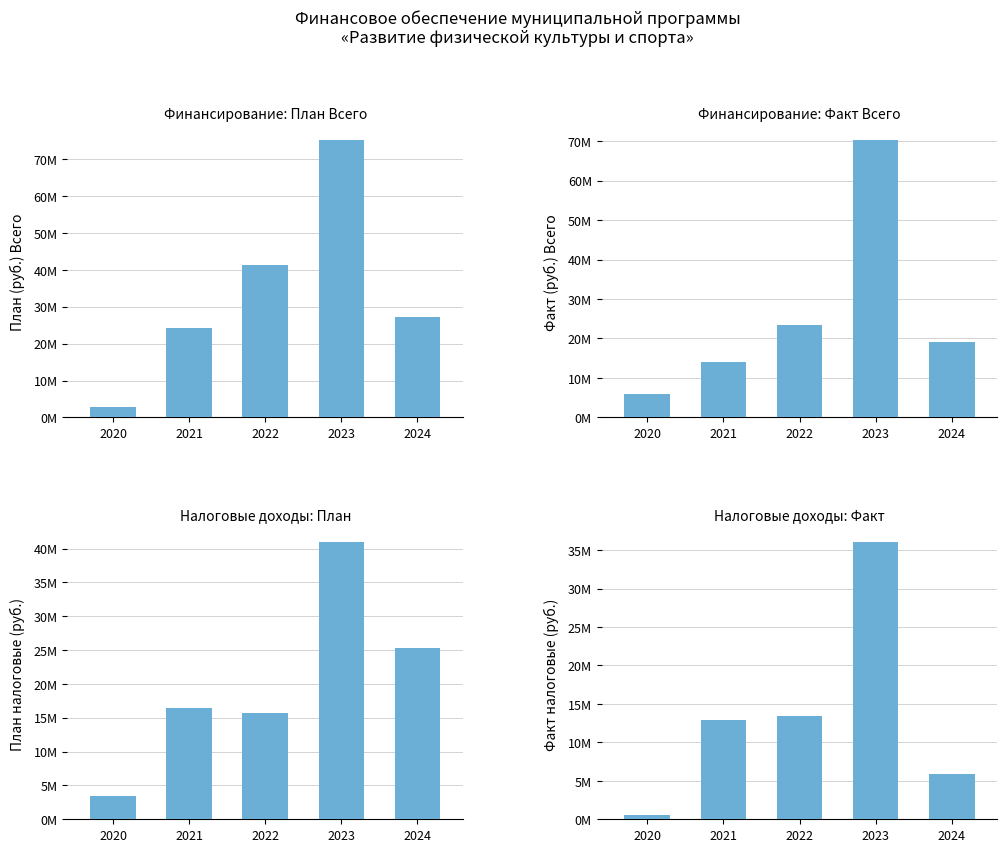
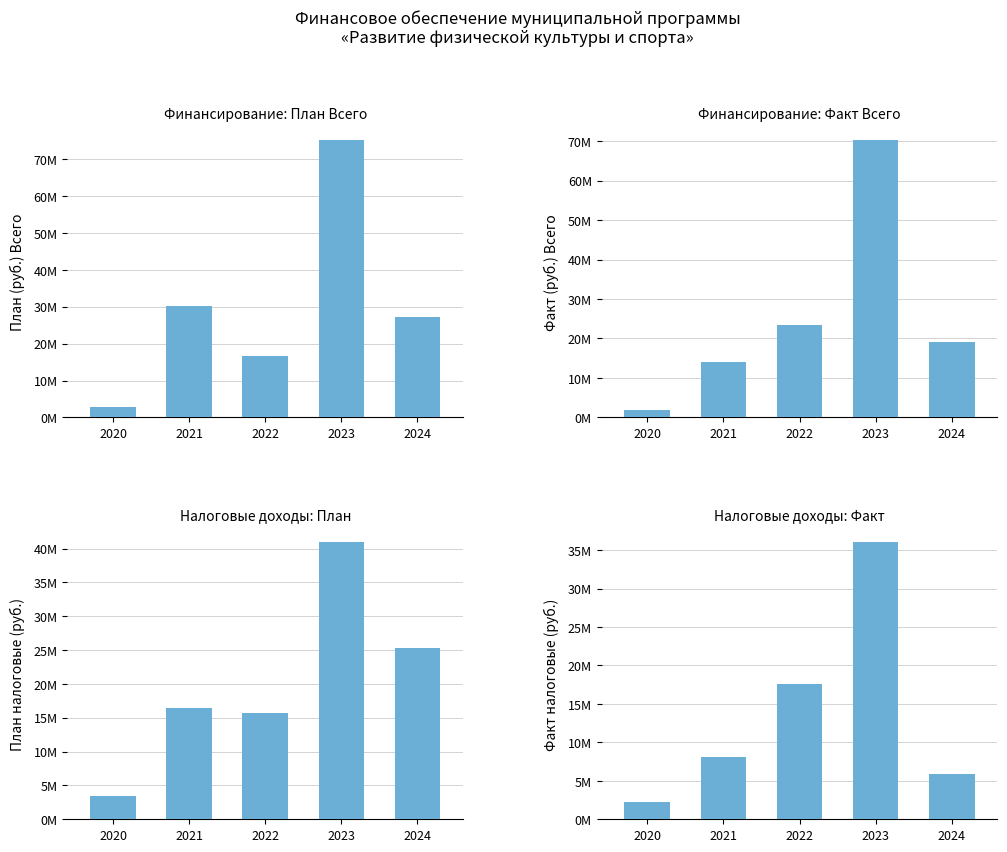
  {
    "Финансирование: План Всего": {
      "2020": 3000000,
-     "2021": 24000000,
-     "2022": 41000000,
+     "2021": 30000000,
+     "2022": 17000000,
      "2023": 75000000,
      "2024": 27000000
    },
    "Финансирование: Факт Всего": {
-     "2020": 6000000,
+     "2020": 2000000,
      "2021": 14000000,
      "2022": 23000000,
      "2023": 70000000,
      "2024": 19000000
    },
    "Налоговые доходы: План": {
      "2020": 3000000,
      "2021": 16000000,
      "2022": 16000000,
      "2023": 41000000,
      "2024": 25000000
    },
    "Налоговые доходы: Факт": {
-     "2020": 1000000,
-     "2021": 13000000,
-     "2022": 13000000,
+     "2020": 2000000,
+     "2021": 8000000,
+     "2022": 18000000,
      "2023": 36000000,
      "2024": 6000000
    }
  }
